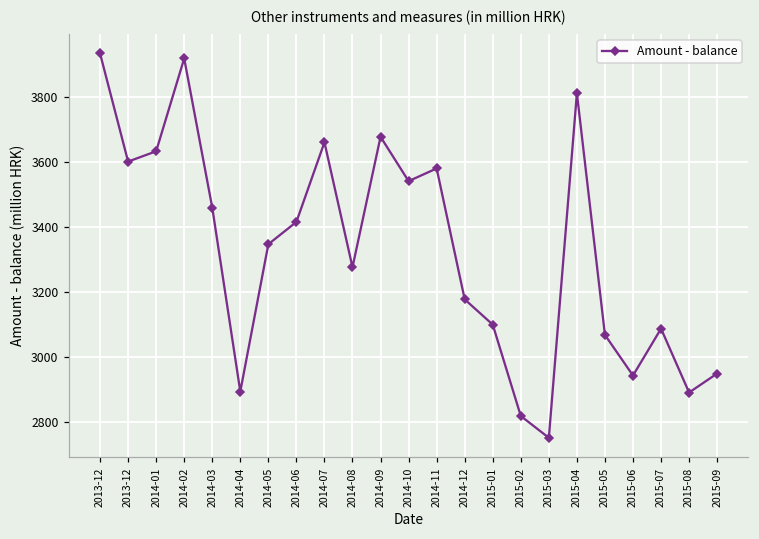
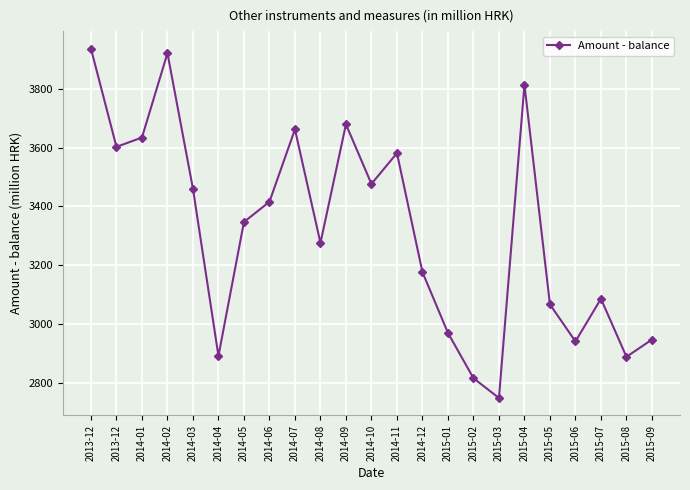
  {
    "2014-01": 3630,
    "2014-02": 3920,
    "2014-03": 3460,
    "2014-04": 2890,
    "2014-05": 3350,
    "2014-06": 3420,
    "2014-07": 3660,
    "2014-08": 3280,
    "2014-09": 3680,
-   "2014-10": 3540,
+   "2014-10": 3480,
    "2014-11": 3580,
    "2014-12": 3180,
-   "2015-01": 3100,
+   "2015-01": 2970,
    "2015-02": 2820,
    "2015-03": 2750,
    "2015-04": 3810,
    "2015-05": 3070,
    "2015-06": 2940,
    "2015-07": 3090,
    "2015-08": 2890,
    "2015-09": 2950
  }
